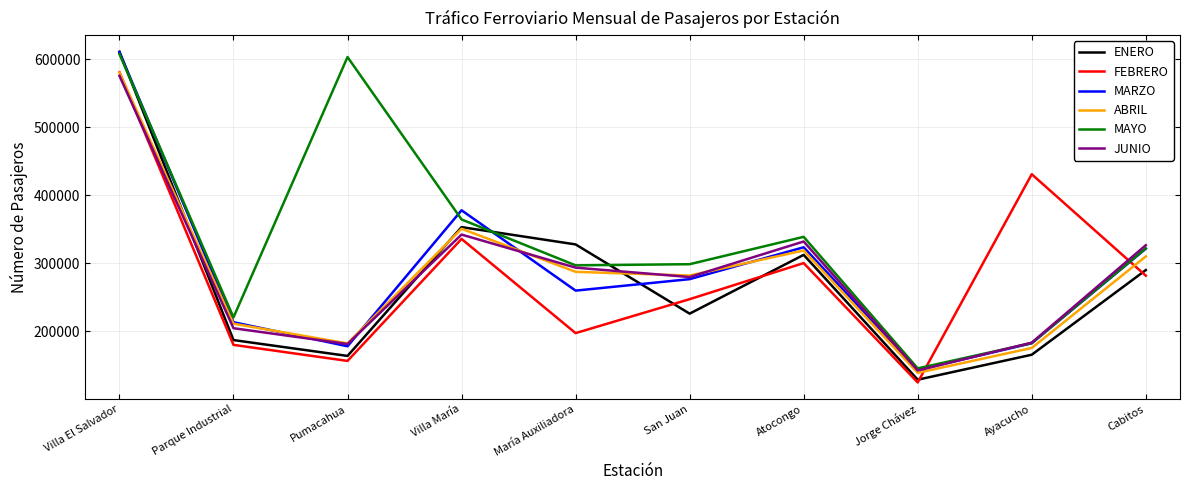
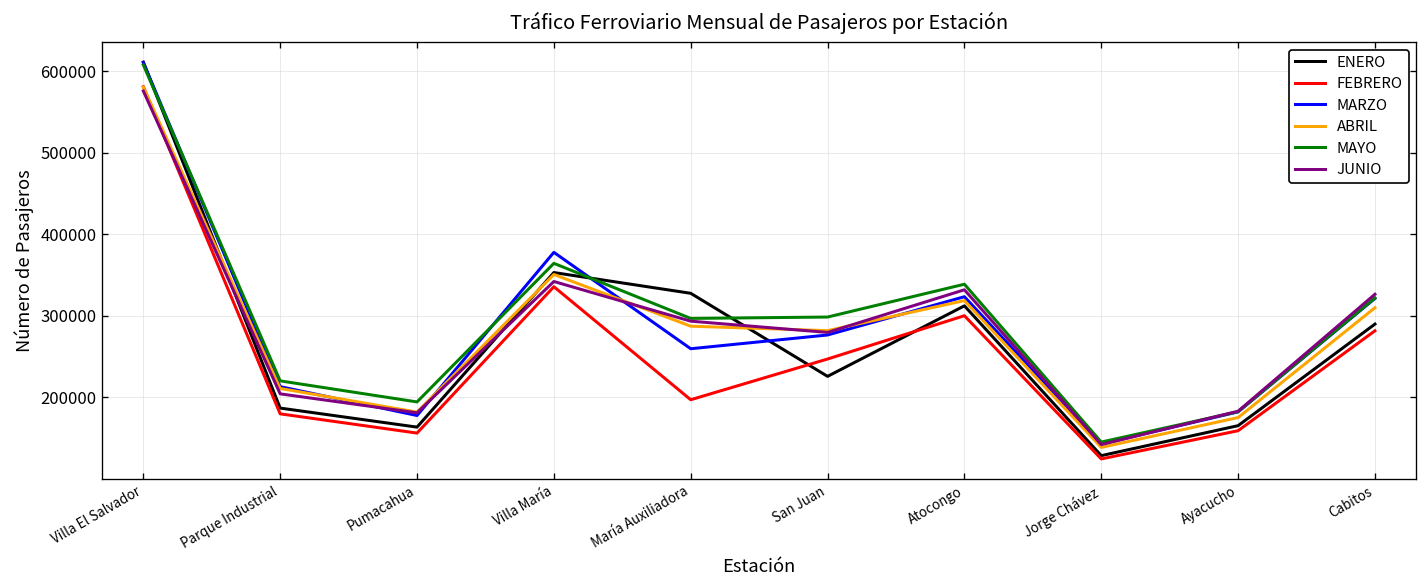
  {
    "ENERO": {
      "Parque Industrial": 190000,
      "Pumacahua": 160000,
      "María Auxiliadora": 330000,
      "San Juan": 230000,
      "Atocongo": 310000,
      "Jorge Chávez": 130000,
      "Ayacucho": 170000,
      "Cabitos": 290000
    },
    "FEBRERO": {
      "Parque Industrial": 180000,
      "Pumacahua": 160000,
      "Villa María": 340000,
      "María Auxiliadora": 200000,
      "San Juan": 250000,
      "Atocongo": 300000,
      "Jorge Chávez": 120000,
-     "Ayacucho": 430000,
+     "Ayacucho": 160000,
      "Cabitos": 280000
    },
    "MARZO": {
      "Villa María": 380000,
      "María Auxiliadora": 260000,
      "Atocongo": 320000
    },
    "ABRIL": {
      "María Auxiliadora": 290000,
      "Atocongo": 320000,
      "Ayacucho": 180000,
      "Cabitos": 310000
    },
    "MAYO": {
      "Parque Industrial": 220000,
-     "Pumacahua": 600000,
+     "Pumacahua": 190000,
      "Villa María": 360000,
      "San Juan": 300000,
      "Atocongo": 340000
    },
    "JUNIO": {
      "Villa El Salvador": 580000,
      "Parque Industrial": 200000,
      "Villa María": 340000,
      "Atocongo": 330000,
      "Cabitos": 330000
    }
  }
